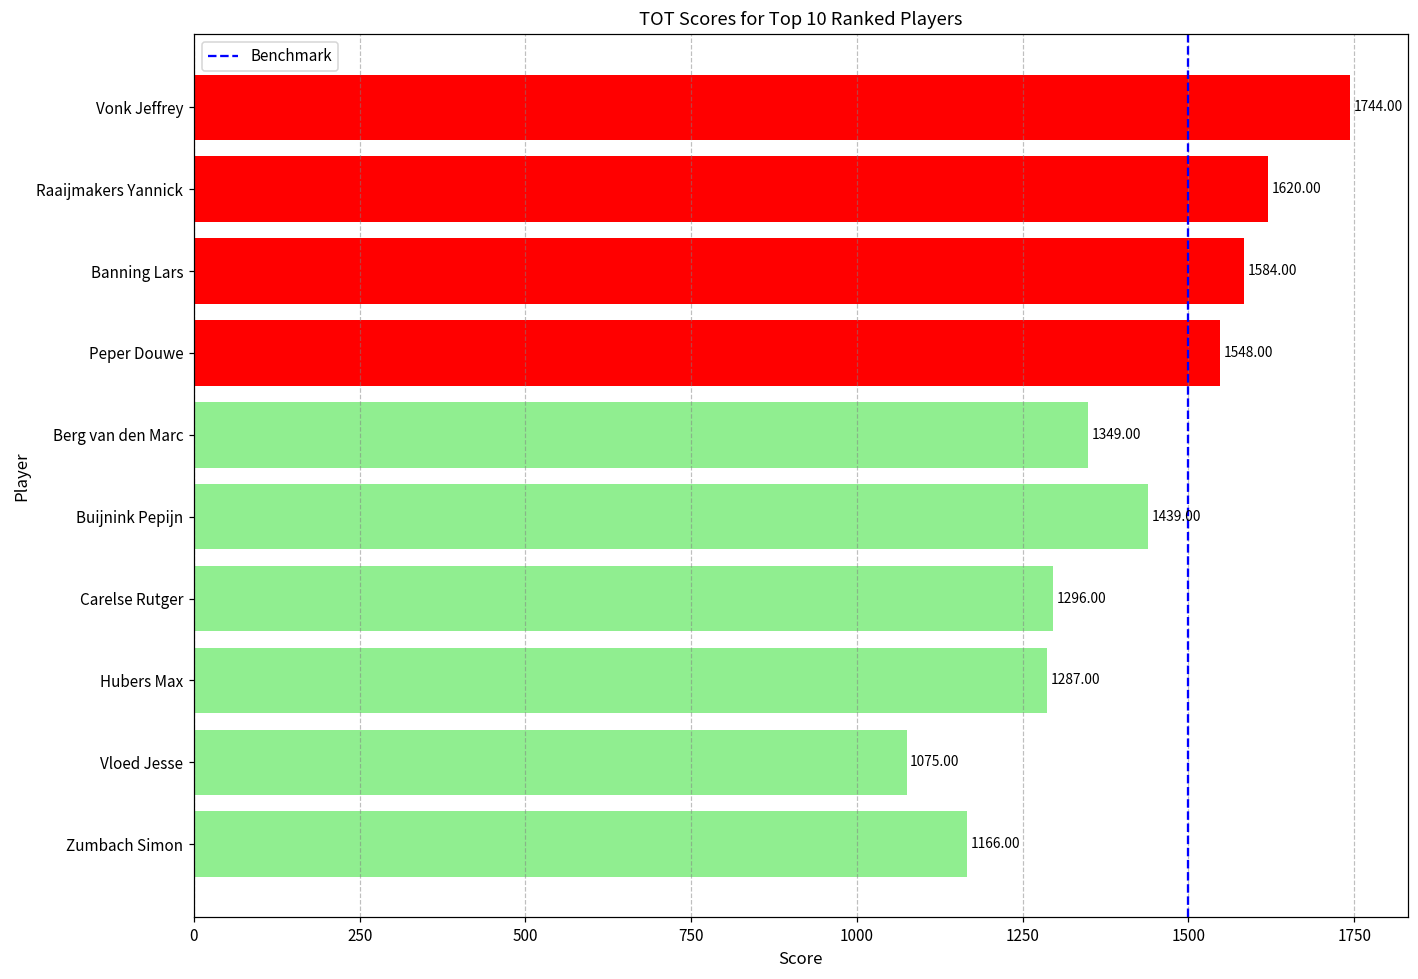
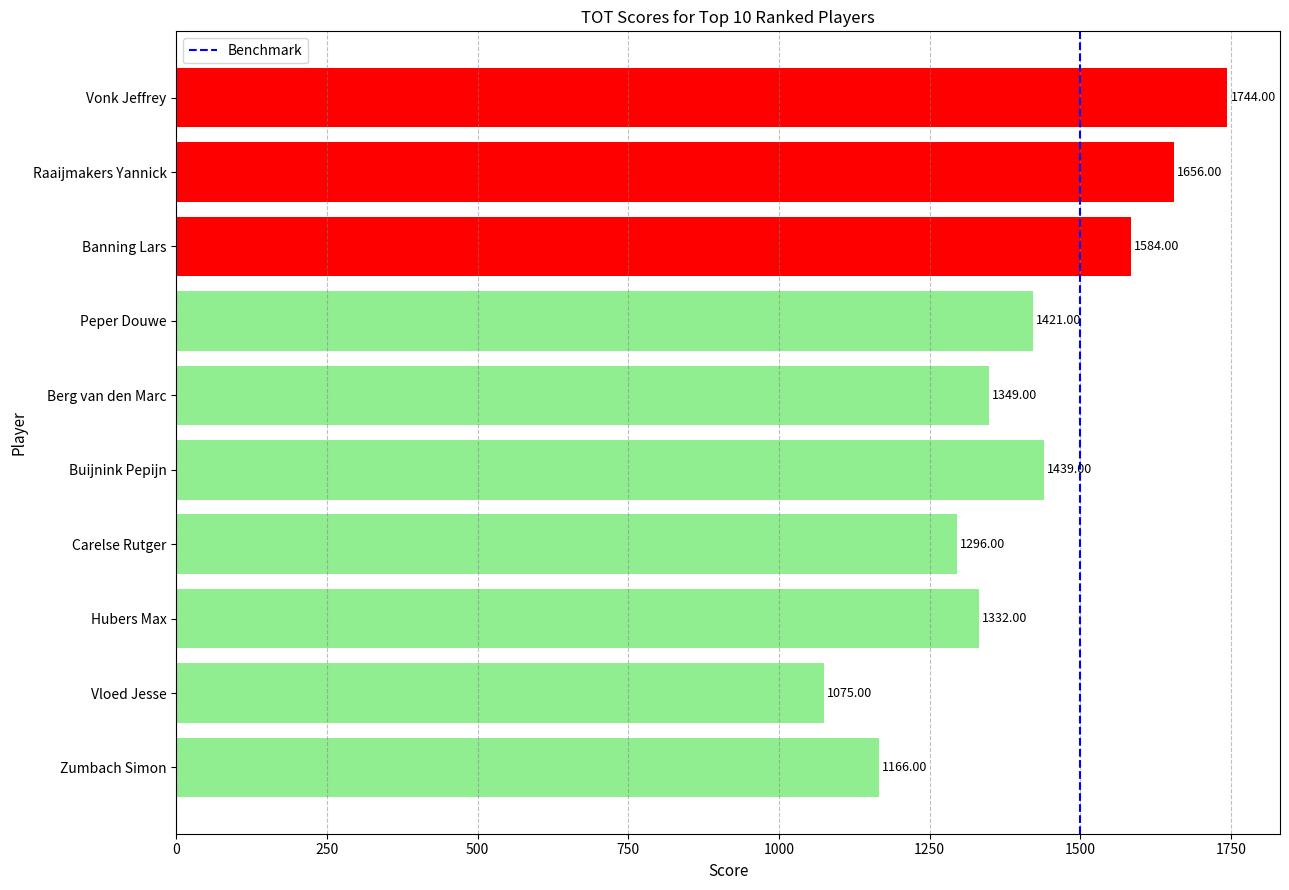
  {
    "Vonk Jeffrey": 1744.00,
-   "Raaijmakers Yannick": 1620.00,
+   "Raaijmakers Yannick": 1656.00,
    "Banning Lars": 1584.00,
-   "Peper Douwe": 1548.00,
+   "Peper Douwe": 1421.00,
    "Berg van den Marc": 1349.00,
    "Buijnink Pepijn": 1439.00,
    "Carelse Rutger": 1296.00,
-   "Hubers Max": 1287.00,
+   "Hubers Max": 1332.00,
    "Vloed Jesse": 1075.00,
    "Zumbach Simon": 1166.00
  }
